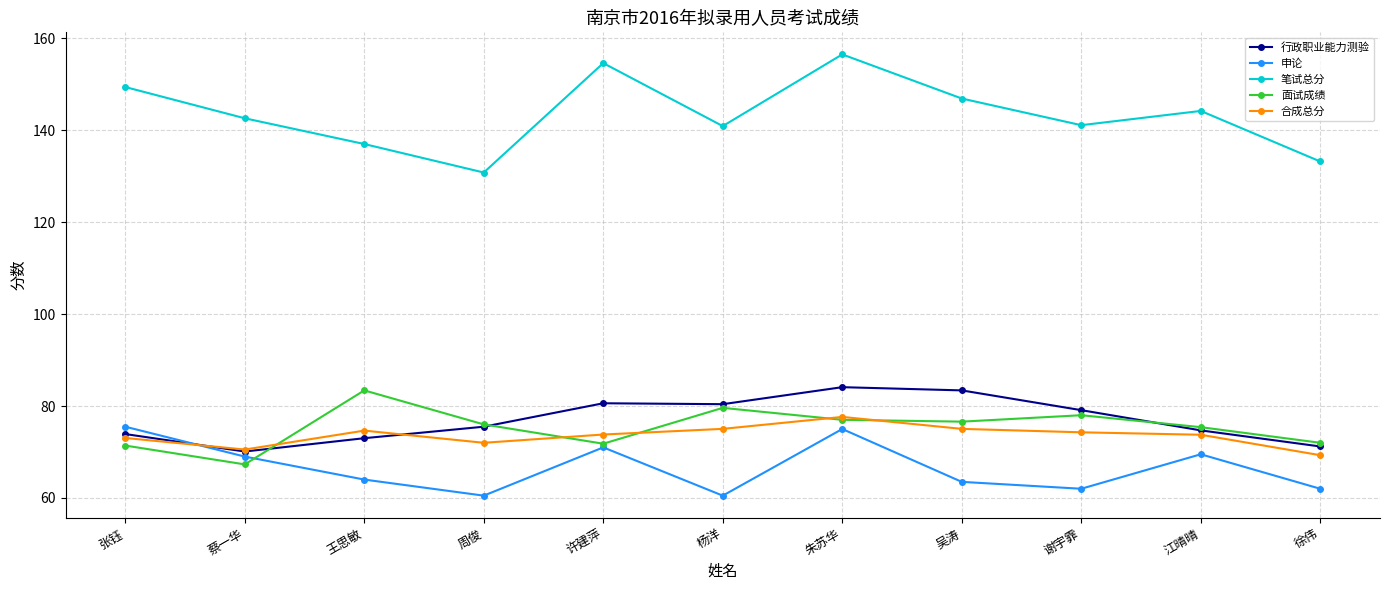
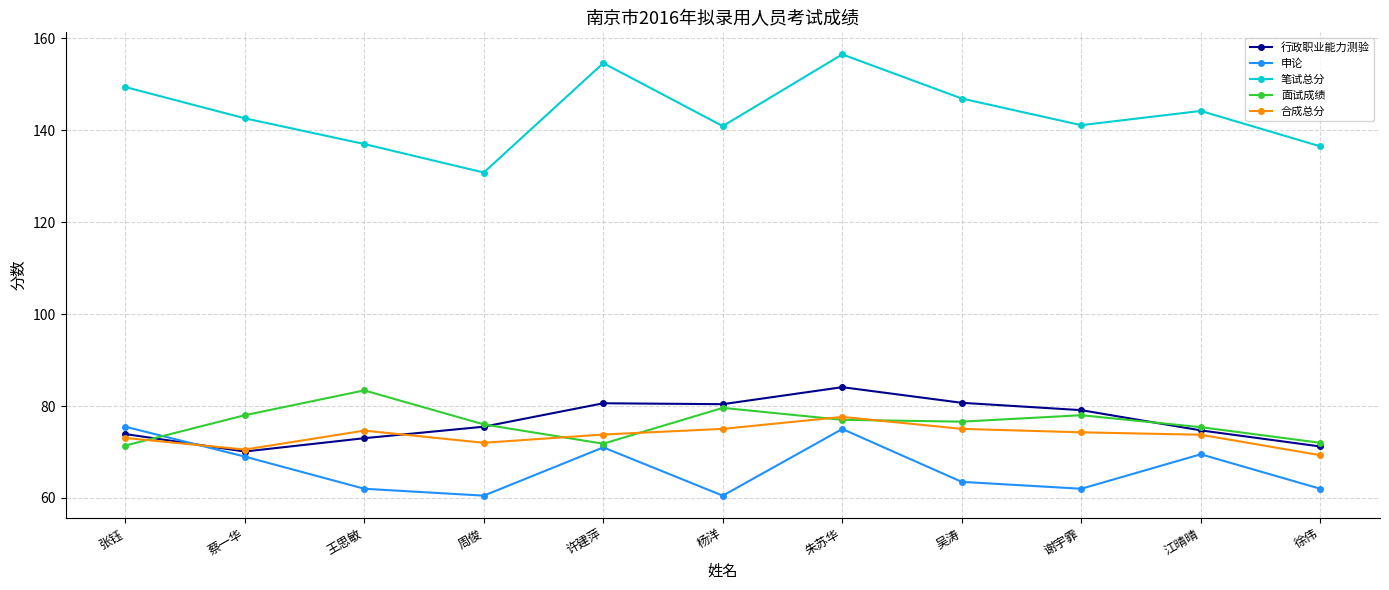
  {
    "行政职业能力测验": {
      "张钰": 74,
      "王思敏": 73,
      "许建萍": 81,
      "杨洋": 80,
      "朱苏华": 84,
-     "吴涛": 83,
+     "吴涛": 81,
      "谢宇霏": 79,
      "江晴晴": 75,
      "徐伟": 71
    },
    "申论": {
      "张钰": 76,
      "蔡一华": 69,
-     "王思敏": 64,
+     "王思敏": 62,
      "周俊": 61,
      "许建萍": 71,
      "杨洋": 61,
      "朱苏华": 75,
      "吴涛": 64,
      "谢宇霏": 62,
      "江晴晴": 70,
      "徐伟": 62
    },
    "笔试总分": {
      "张钰": 149,
      "蔡一华": 143,
      "王思敏": 137,
      "周俊": 131,
      "许建萍": 155,
      "杨洋": 141,
      "朱苏华": 157,
      "吴涛": 147,
      "谢宇霏": 141,
      "江晴晴": 144,
-     "徐伟": 133
+     "徐伟": 137
    },
    "面试成绩": {
      "张钰": 71,
-     "蔡一华": 67,
+     "蔡一华": 78,
      "王思敏": 83,
      "许建萍": 72,
      "杨洋": 80,
      "朱苏华": 77,
      "吴涛": 77,
      "谢宇霏": 78,
      "江晴晴": 75,
      "徐伟": 72
    },
    "合成总分": {
      "张钰": 73,
      "王思敏": 75,
      "周俊": 72,
      "许建萍": 74,
      "杨洋": 75,
      "朱苏华": 78,
      "吴涛": 75,
      "谢宇霏": 74,
      "江晴晴": 74,
      "徐伟": 69
    }
  }
